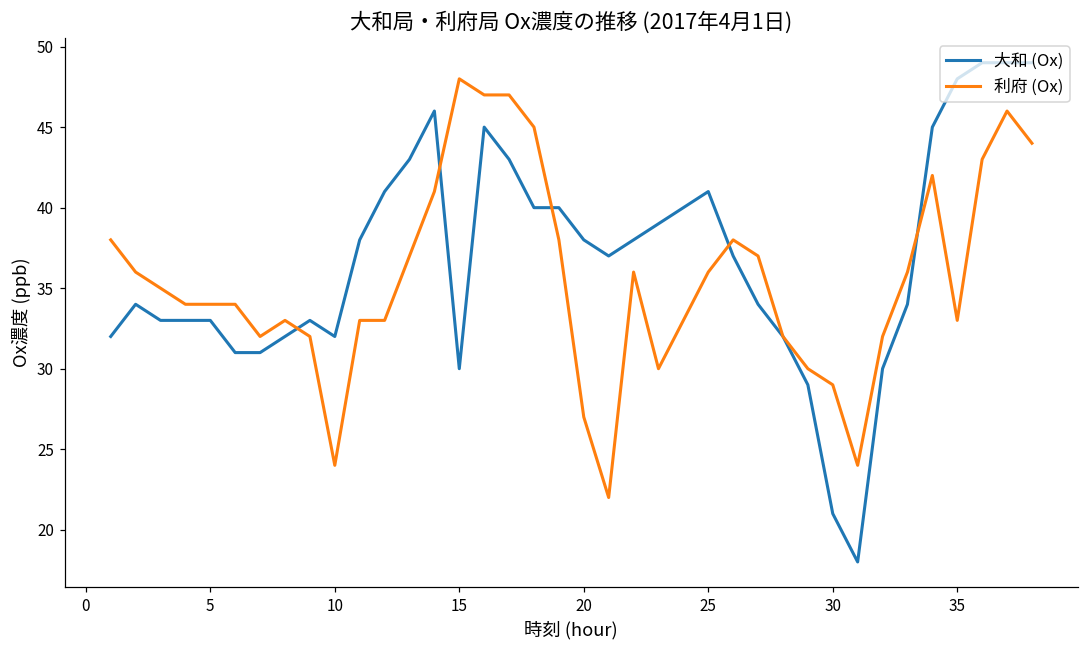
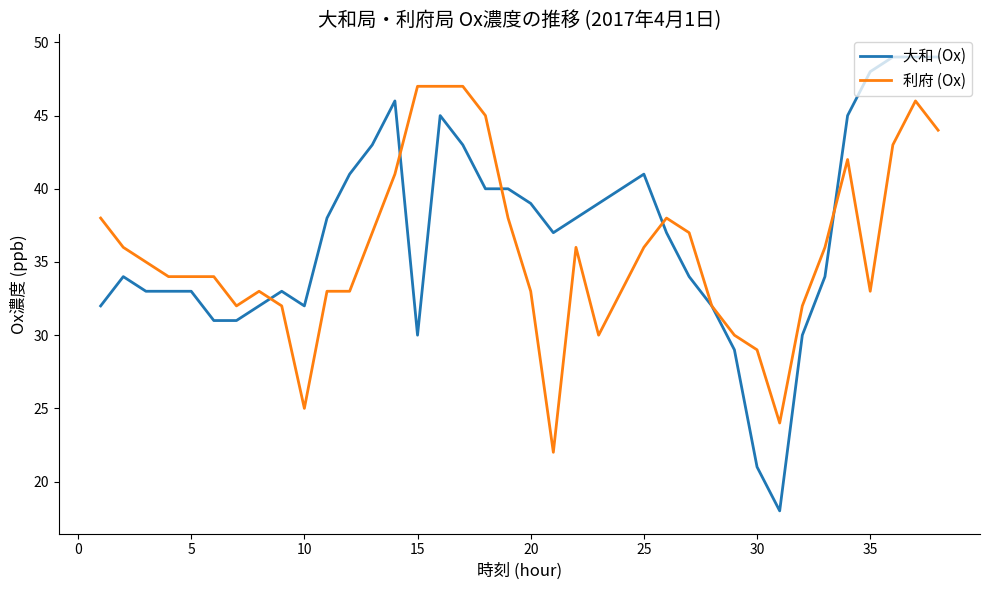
  {
    "大和 (Ox)": {
      "5": 33,
      "10": 32,
      "15": 30,
-     "20": 38,
+     "20": 39,
      "25": 41,
      "30": 21
    },
    "利府 (Ox)": {
      "5": 34,
-     "10": 24,
-     "15": 48,
-     "20": 27,
+     "10": 25,
+     "15": 47,
+     "20": 33,
      "25": 36,
      "30": 29,
      "35": 33
    }
  }
